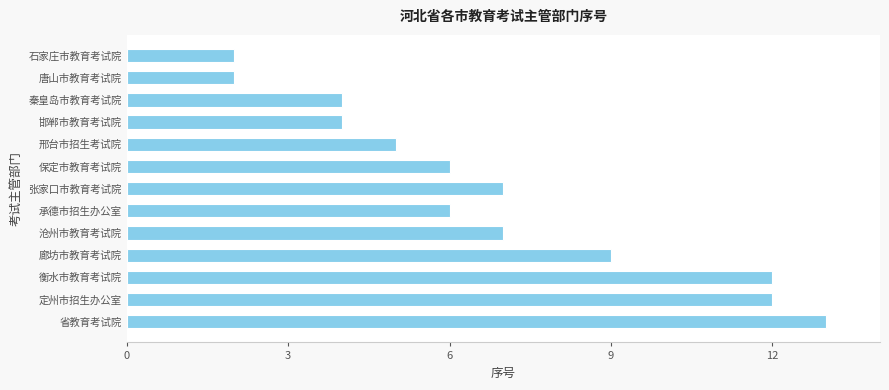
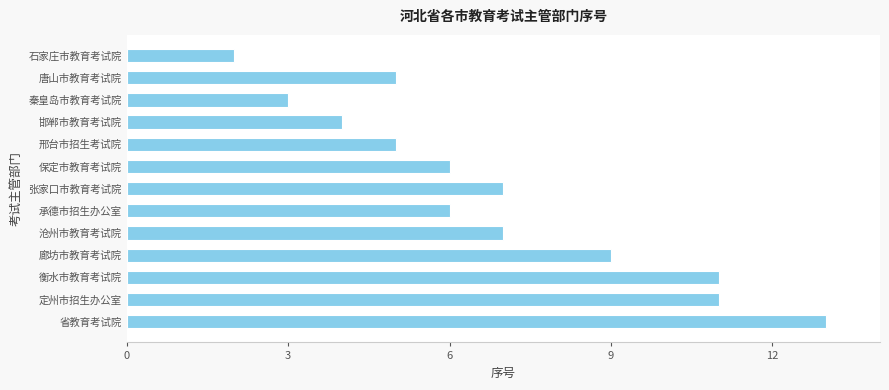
  {
    "石家庄市教育考试院": 2,
-   "唐山市教育考试院": 2,
-   "秦皇岛市教育考试院": 4,
+   "唐山市教育考试院": 5,
+   "秦皇岛市教育考试院": 3,
    "邯郸市教育考试院": 4,
    "邢台市招生考试院": 5,
    "保定市教育考试院": 6,
    "张家口市教育考试院": 7,
    "承德市招生办公室": 6,
    "沧州市教育考试院": 7,
    "廊坊市教育考试院": 9,
-   "衡水市教育考试院": 12,
-   "定州市招生办公室": 12,
+   "衡水市教育考试院": 11,
+   "定州市招生办公室": 11,
    "省教育考试院": 13
  }
